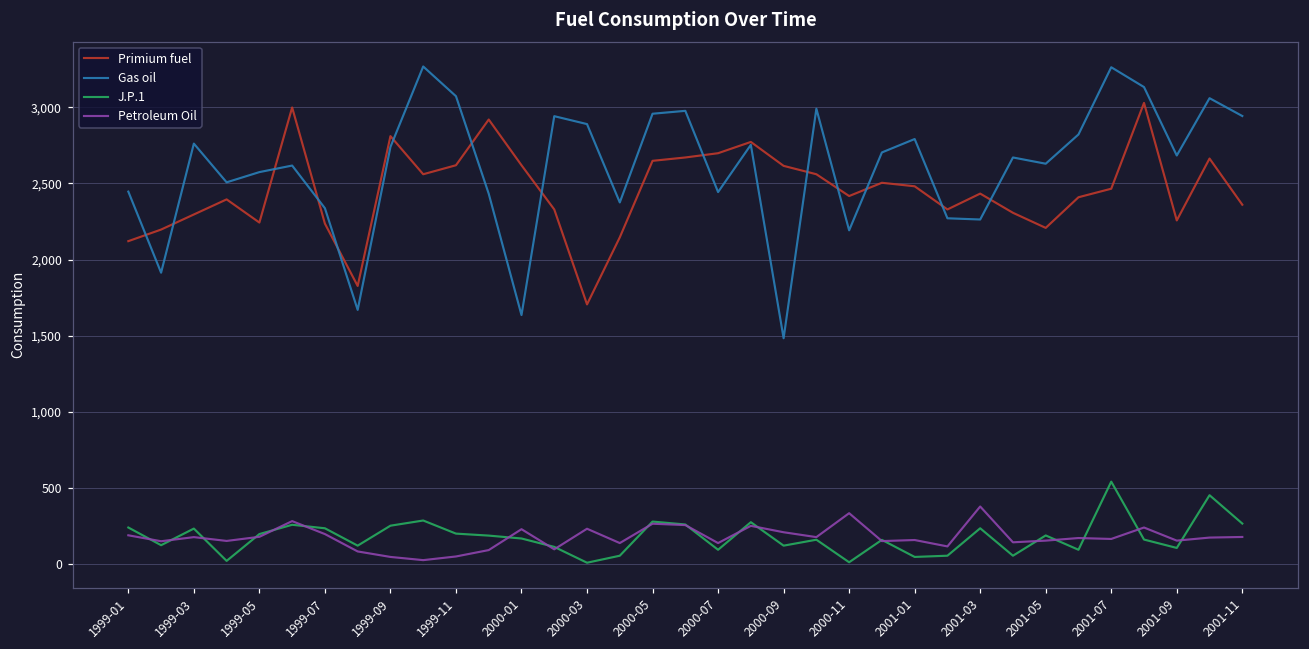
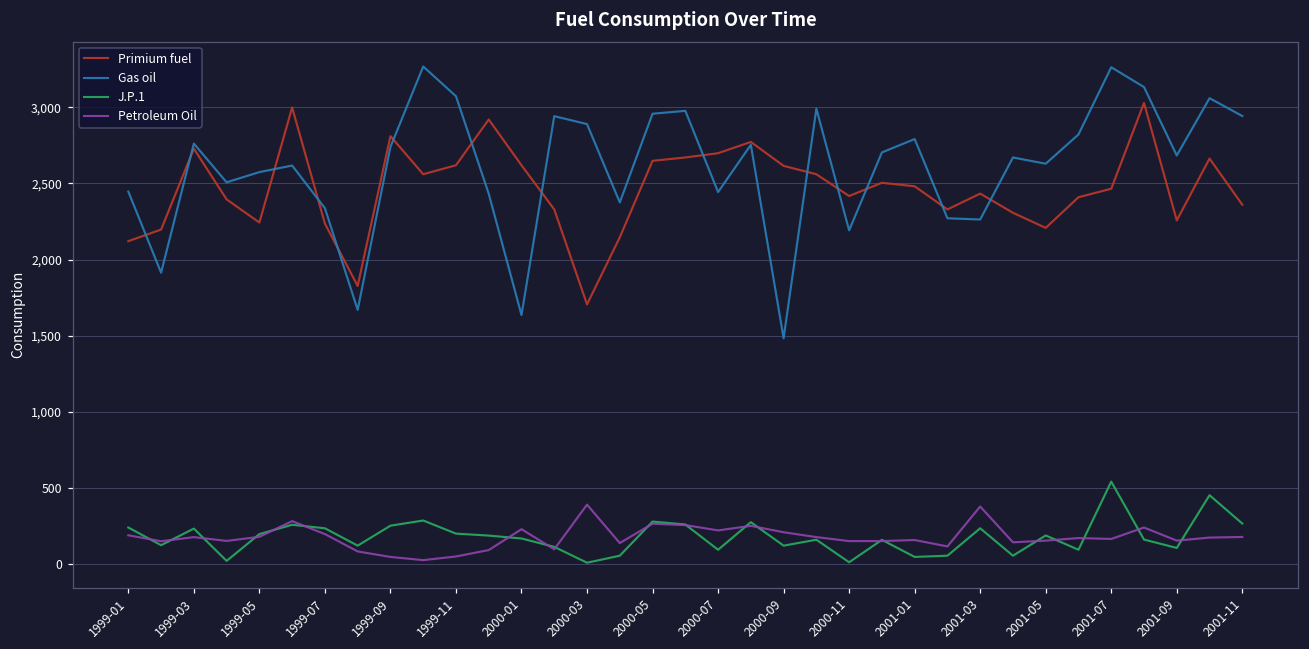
  {
    "Primium fuel": {
      "1999-01": "2,120",
-     "1999-03": "2,300",
+     "1999-03": "2,730",
      "1999-05": "2,240",
      "1999-07": "2,240",
      "1999-09": "2,810",
      "1999-11": "2,620",
      "2000-01": "2,620",
      "2000-03": "1,710",
      "2000-05": "2,650",
      "2000-07": "2,700",
      "2000-09": "2,620",
      "2000-11": "2,420",
      "2001-01": "2,480",
      "2001-03": "2,430",
      "2001-05": "2,210",
      "2001-07": "2,470",
      "2001-09": "2,260",
      "2001-11": "2,360"
    },
    "Gas oil": {
      "1999-01": "2,450",
      "1999-03": "2,760",
      "1999-05": "2,570",
      "1999-07": "2,340",
      "1999-09": "2,740",
      "1999-11": "3,070",
      "2000-01": "1,640",
      "2000-03": "2,890",
      "2000-05": "2,960",
      "2000-07": "2,440",
      "2000-09": "1,480",
      "2000-11": "2,190",
      "2001-01": "2,790",
      "2001-03": "2,260",
      "2001-05": "2,630",
      "2001-07": "3,260",
      "2001-09": "2,680",
      "2001-11": "2,940"
    },
    "J.P.1": {
      "1999-01": "240",
      "1999-03": "240",
      "1999-07": "240",
      "1999-09": "250",
      "1999-11": "200",
      "2000-01": "170",
      "2000-03": "10",
      "2000-07": "100",
      "2000-09": "120",
      "2000-11": "10",
      "2001-01": "50",
      "2001-03": "240",
      "2001-05": "190",
      "2001-07": "540",
      "2001-09": "110",
      "2001-11": "270"
    },
    "Petroleum Oil": {
      "1999-01": "190",
      "1999-03": "180",
      "1999-07": "200",
      "1999-09": "50",
      "1999-11": "50",
      "2000-01": "230",
-     "2000-03": "230",
-     "2000-07": "140",
+     "2000-03": "390",
+     "2000-07": "220",
      "2000-09": "210",
-     "2000-11": "340",
+     "2000-11": "150",
      "2001-01": "160",
      "2001-03": "380",
      "2001-05": "160",
      "2001-07": "170",
      "2001-09": "160",
      "2001-11": "180"
    }
  }
